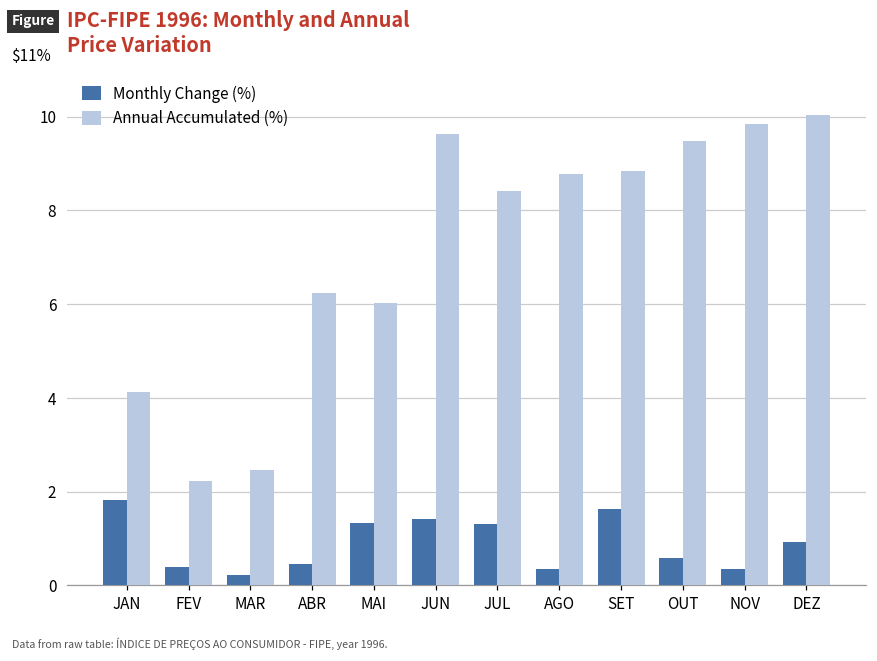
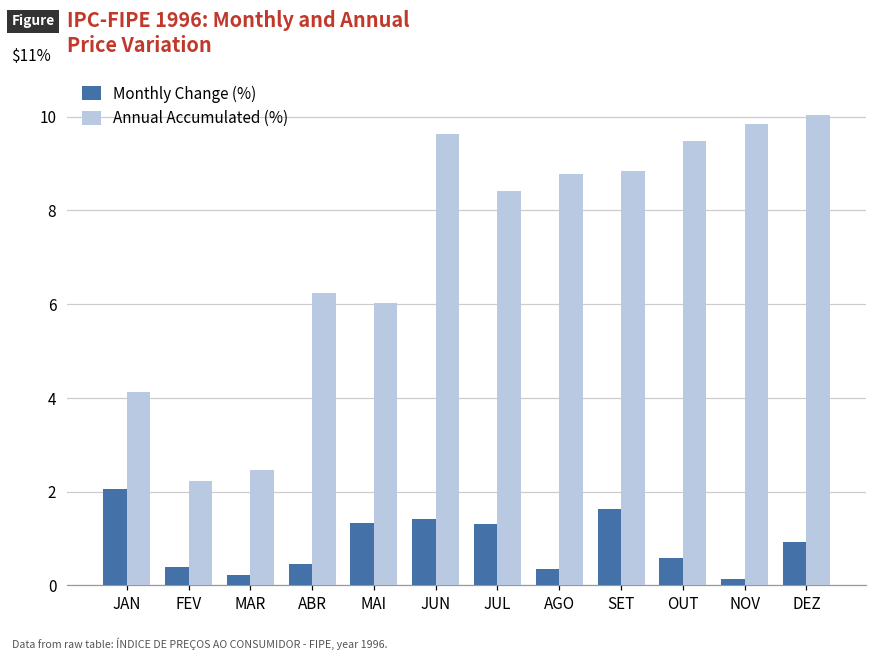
  {
    "Monthly Change (%)": {
-     "JAN": 1.8,
+     "JAN": 2.1,
      "FEV": 0.4,
      "MAR": 0.2,
      "ABR": 0.5,
      "MAI": 1.3,
      "JUN": 1.4,
      "JUL": 1.3,
      "AGO": 0.3,
      "SET": 1.6,
      "OUT": 0.6,
-     "NOV": 0.3,
+     "NOV": 0.1,
      "DEZ": 0.9
    },
    "Annual Accumulated (%)": {
      "JAN": 4.1,
      "FEV": 2.2,
      "MAR": 2.5,
      "ABR": 6.2,
      "MAI": 6.0,
      "JUN": 9.6,
      "JUL": 8.4,
      "AGO": 8.8,
      "SET": 8.9,
      "OUT": 9.5,
      "NOV": 9.9,
      "DEZ": 10.0
    }
  }
